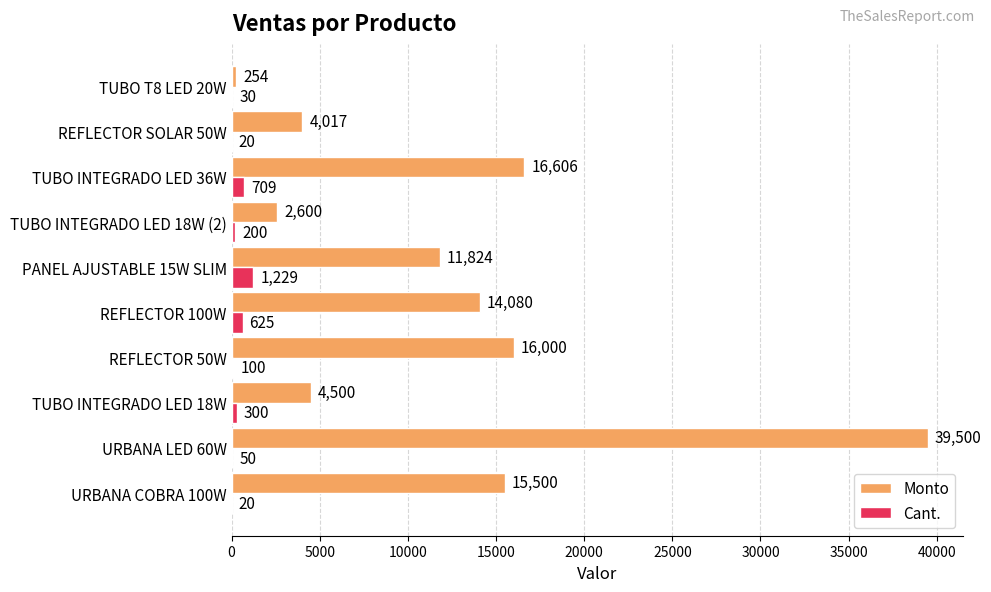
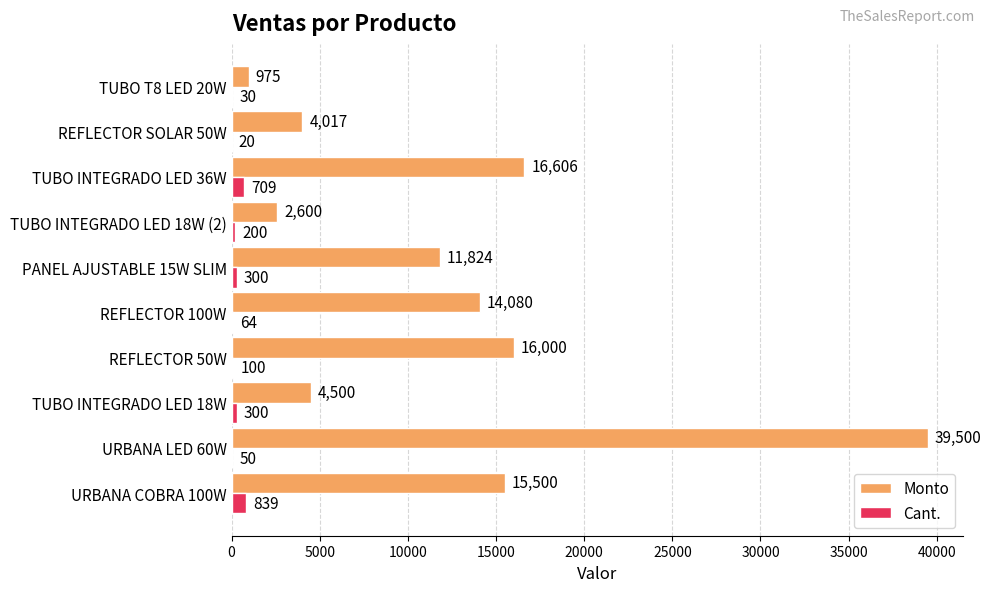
  {
    "Monto": {
-     "TUBO T8 LED 20W": "254",
+     "TUBO T8 LED 20W": "975",
      "REFLECTOR SOLAR 50W": "4,017",
      "TUBO INTEGRADO LED 36W": "16,606",
      "TUBO INTEGRADO LED 18W (2)": "2,600",
      "PANEL AJUSTABLE 15W SLIM": "11,824",
      "REFLECTOR 100W": "14,080",
      "REFLECTOR 50W": "16,000",
      "TUBO INTEGRADO LED 18W": "4,500",
      "URBANA LED 60W": "39,500",
      "URBANA COBRA 100W": "15,500"
    },
    "Cant.": {
      "TUBO T8 LED 20W": "30",
      "REFLECTOR SOLAR 50W": "20",
      "TUBO INTEGRADO LED 36W": "709",
      "TUBO INTEGRADO LED 18W (2)": "200",
-     "PANEL AJUSTABLE 15W SLIM": "1,229",
-     "REFLECTOR 100W": "625",
+     "PANEL AJUSTABLE 15W SLIM": "300",
+     "REFLECTOR 100W": "64",
      "REFLECTOR 50W": "100",
      "TUBO INTEGRADO LED 18W": "300",
      "URBANA LED 60W": "50",
-     "URBANA COBRA 100W": "20"
+     "URBANA COBRA 100W": "839"
    }
  }
